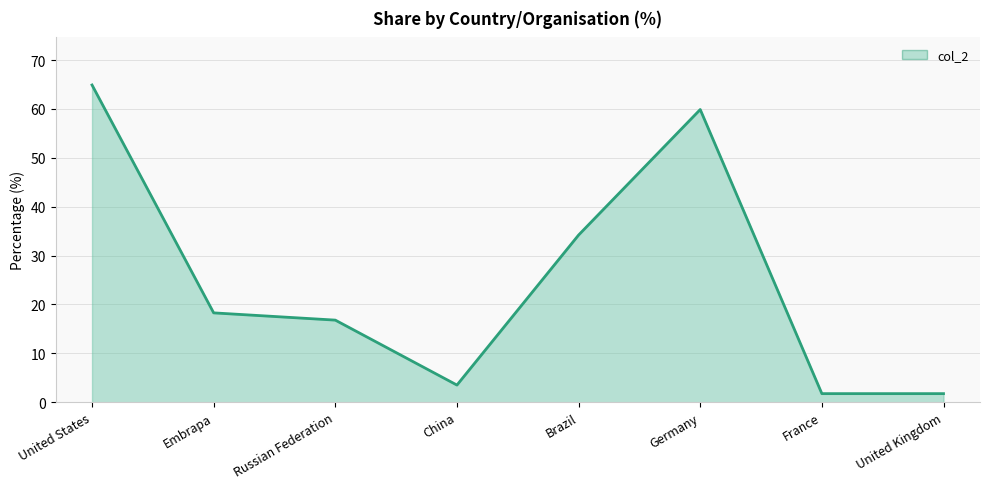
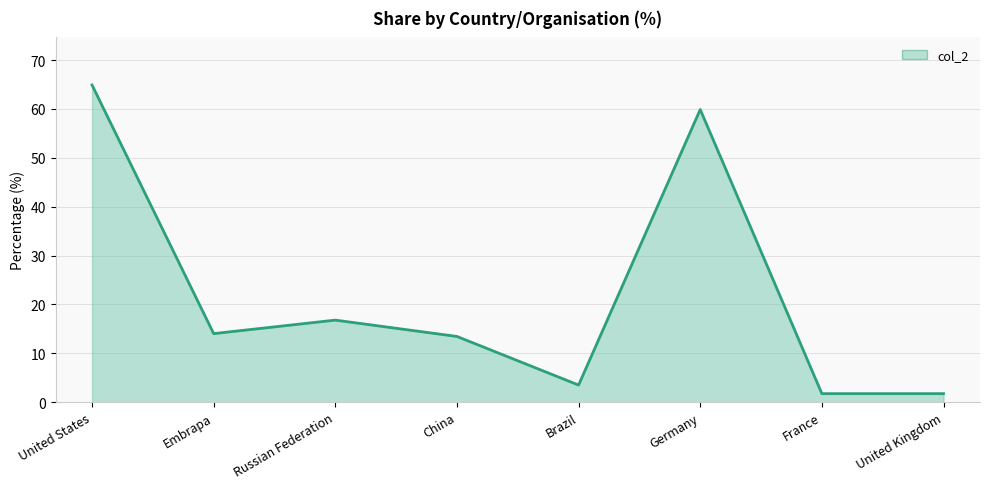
  {
    "United States": 65,
-   "Embrapa": 18,
+   "Embrapa": 14,
    "Russian Federation": 17,
-   "China": 4,
-   "Brazil": 34,
+   "China": 13,
+   "Brazil": 4,
    "Germany": 60,
    "France": 2,
    "United Kingdom": 2
  }
